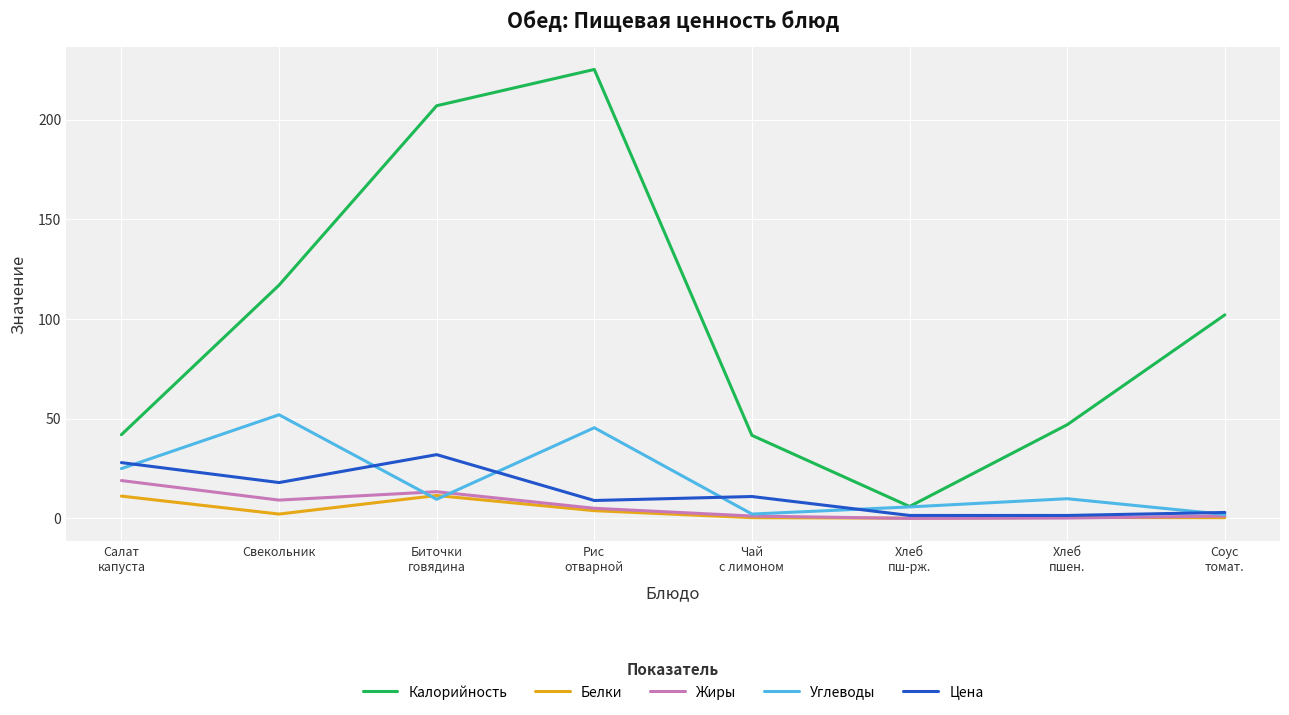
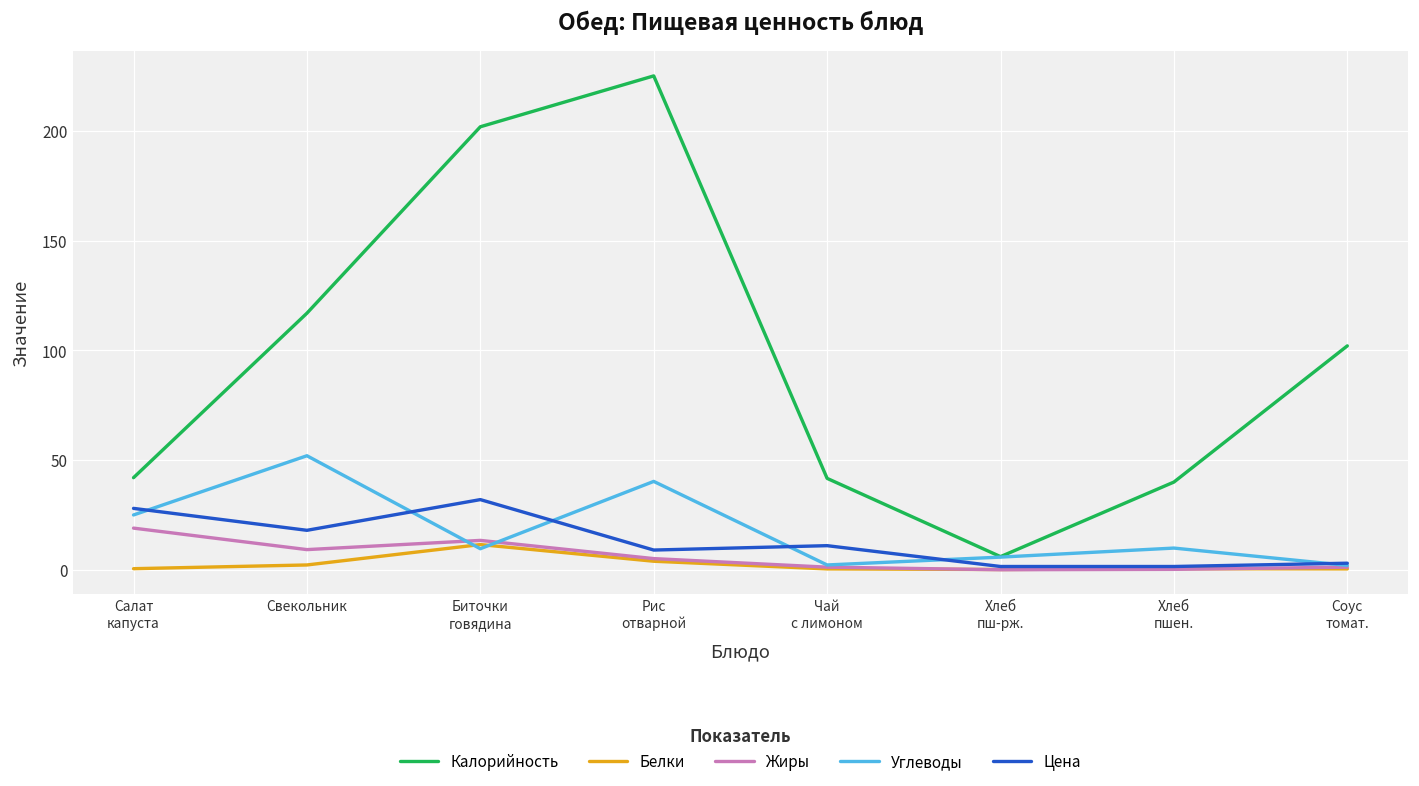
  {
    "Калорийность": {
      "Салат капуста": 42,
      "Свекольник": 117,
-     "Биточки говядина": 207,
+     "Биточки говядина": 202,
      "Рис отварной": 225,
      "Чай с лимоном": 42,
-     "Хлеб пшен.": 47,
+     "Хлеб пшен.": 40,
      "Соус томат.": 102
    },
    "Белки": {
-     "Салат капуста": 11,
+     "Салат капуста": 1,
      "Свекольник": 2,
      "Биточки говядина": 12
    },
    "Жиры": {
      "Салат капуста": 19,
      "Свекольник": 9,
      "Биточки говядина": 13
    },
    "Углеводы": {
      "Салат капуста": 25,
      "Свекольник": 52,
      "Биточки говядина": 10,
-     "Рис отварной": 46,
+     "Рис отварной": 40,
      "Хлеб пшен.": 10
    },
    "Цена": {
      "Салат капуста": 28,
      "Свекольник": 18,
      "Биточки говядина": 32,
      "Рис отварной": 9,
      "Чай с лимоном": 11,
      "Хлеб пш-рж.": 2
    }
  }
